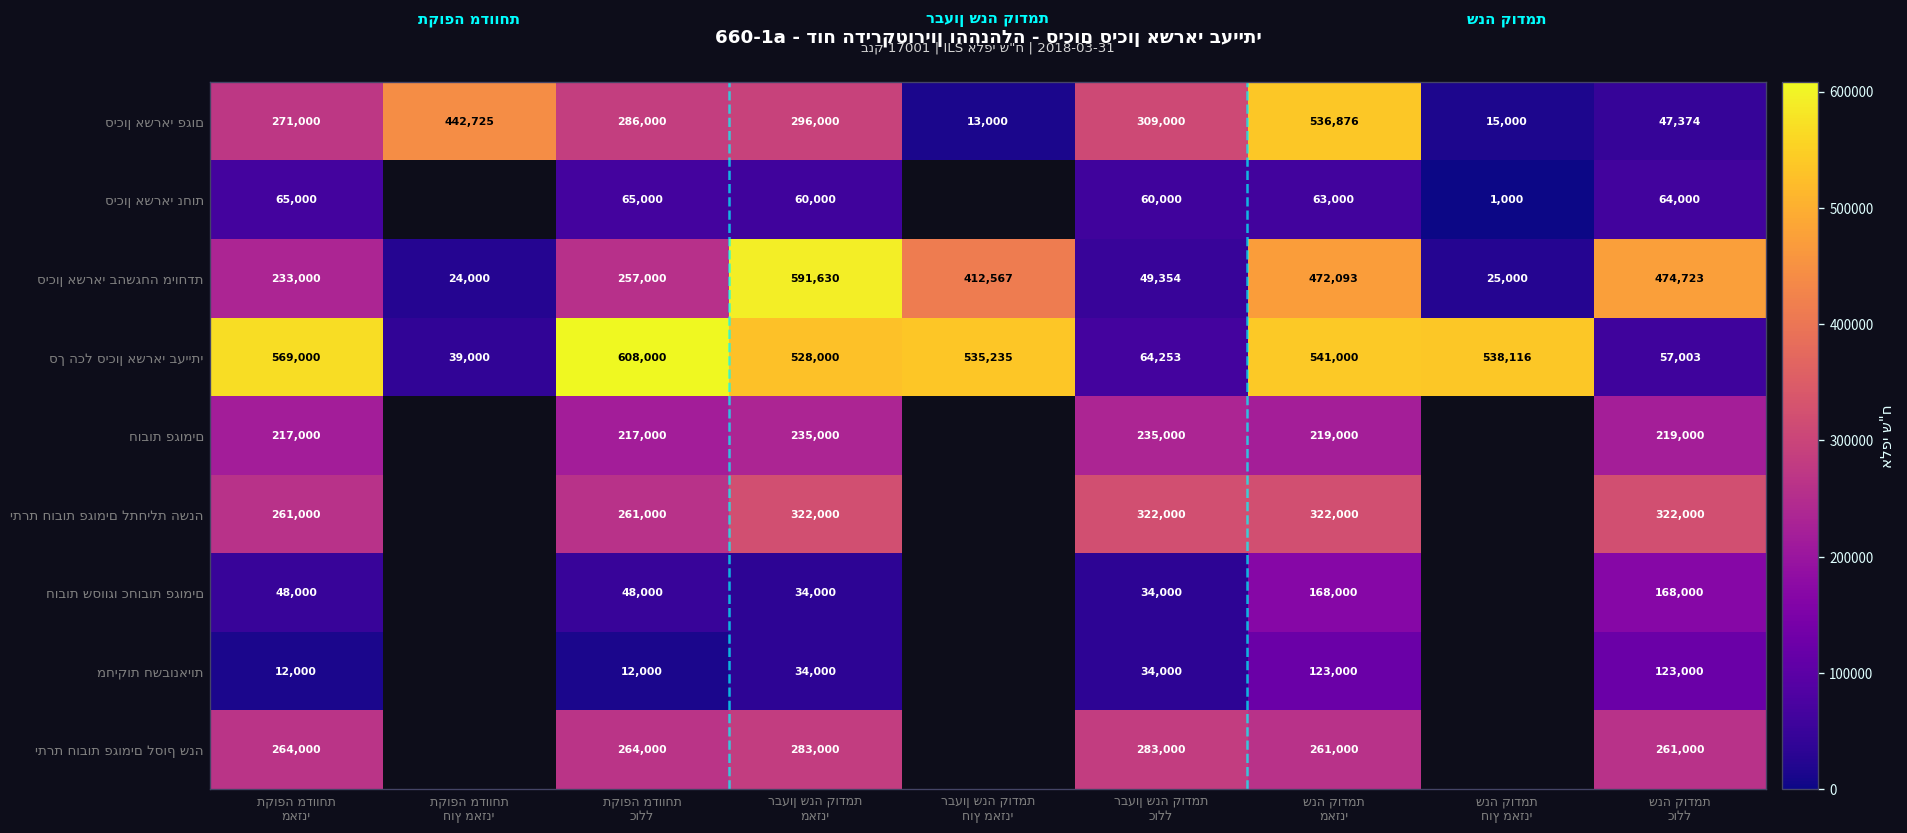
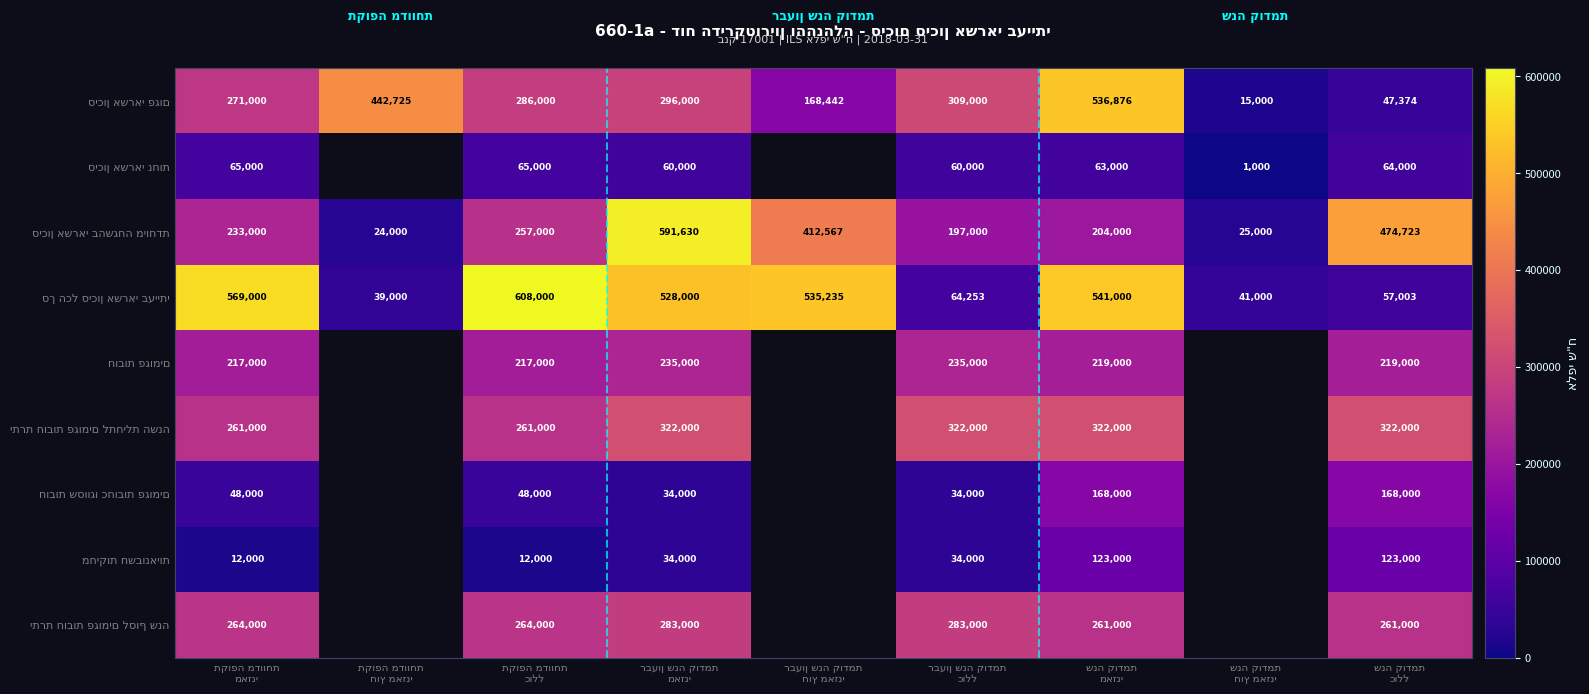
  {
    "סיכון אשראי פגום": {
      "תקופה מדווחת מאזני": "271,000",
      "תקופה מדווחת חוץ מאזני": "442,725",
      "תקופה מדווחת כולל": "286,000",
      "רבעון שנה קודמת מאזני": "296,000",
-     "רבעון שנה קודמת חוץ מאזני": "13,000",
+     "רבעון שנה קודמת חוץ מאזני": "168,442",
      "רבעון שנה קודמת כולל": "309,000",
      "שנה קודמת מאזני": "536,876",
      "שנה קודמת חוץ מאזני": "15,000",
      "שנה קודמת כולל": "47,374"
    },
    "סיכון אשראי נחות": {
      "תקופה מדווחת מאזני": "65,000",
      "תקופה מדווחת כולל": "65,000",
      "רבעון שנה קודמת מאזני": "60,000",
      "רבעון שנה קודמת כולל": "60,000",
      "שנה קודמת מאזני": "63,000",
      "שנה קודמת חוץ מאזני": "1,000",
      "שנה קודמת כולל": "64,000"
    },
    "סיכון אשראי בהשגחה מיוחדת": {
      "תקופה מדווחת מאזני": "233,000",
      "תקופה מדווחת חוץ מאזני": "24,000",
      "תקופה מדווחת כולל": "257,000",
      "רבעון שנה קודמת מאזני": "591,630",
      "רבעון שנה קודמת חוץ מאזני": "412,567",
-     "רבעון שנה קודמת כולל": "49,354",
-     "שנה קודמת מאזני": "472,093",
+     "רבעון שנה קודמת כולל": "197,000",
+     "שנה קודמת מאזני": "204,000",
      "שנה קודמת חוץ מאזני": "25,000",
      "שנה קודמת כולל": "474,723"
    },
    "סך הכל סיכון אשראי בעייתי": {
      "תקופה מדווחת מאזני": "569,000",
      "תקופה מדווחת חוץ מאזני": "39,000",
      "תקופה מדווחת כולל": "608,000",
      "רבעון שנה קודמת מאזני": "528,000",
      "רבעון שנה קודמת חוץ מאזני": "535,235",
      "רבעון שנה קודמת כולל": "64,253",
      "שנה קודמת מאזני": "541,000",
-     "שנה קודמת חוץ מאזני": "538,116",
+     "שנה קודמת חוץ מאזני": "41,000",
      "שנה קודמת כולל": "57,003"
    },
    "חובות פגומים": {
      "תקופה מדווחת מאזני": "217,000",
      "תקופה מדווחת כולל": "217,000",
      "רבעון שנה קודמת מאזני": "235,000",
      "רבעון שנה קודמת כולל": "235,000",
      "שנה קודמת מאזני": "219,000",
      "שנה קודמת כולל": "219,000"
    },
    "יתרת חובות פגומים לתחילת השנה": {
      "תקופה מדווחת מאזני": "261,000",
      "תקופה מדווחת כולל": "261,000",
      "רבעון שנה קודמת מאזני": "322,000",
      "רבעון שנה קודמת כולל": "322,000",
      "שנה קודמת מאזני": "322,000",
      "שנה קודמת כולל": "322,000"
    },
    "חובות שסווגו כחובות פגומים": {
      "תקופה מדווחת מאזני": "48,000",
      "תקופה מדווחת כולל": "48,000",
      "רבעון שנה קודמת מאזני": "34,000",
      "רבעון שנה קודמת כולל": "34,000",
      "שנה קודמת מאזני": "168,000",
      "שנה קודמת כולל": "168,000"
    },
    "מחיקות חשבונאיות": {
      "תקופה מדווחת מאזני": "12,000",
      "תקופה מדווחת כולל": "12,000",
      "רבעון שנה קודמת מאזני": "34,000",
      "רבעון שנה קודמת כולל": "34,000",
      "שנה קודמת מאזני": "123,000",
      "שנה קודמת כולל": "123,000"
    },
    "יתרת חובות פגומים לסוף שנה": {
      "תקופה מדווחת מאזני": "264,000",
      "תקופה מדווחת כולל": "264,000",
      "רבעון שנה קודמת מאזני": "283,000",
      "רבעון שנה קודמת כולל": "283,000",
      "שנה קודמת מאזני": "261,000",
      "שנה קודמת כולל": "261,000"
    }
  }
